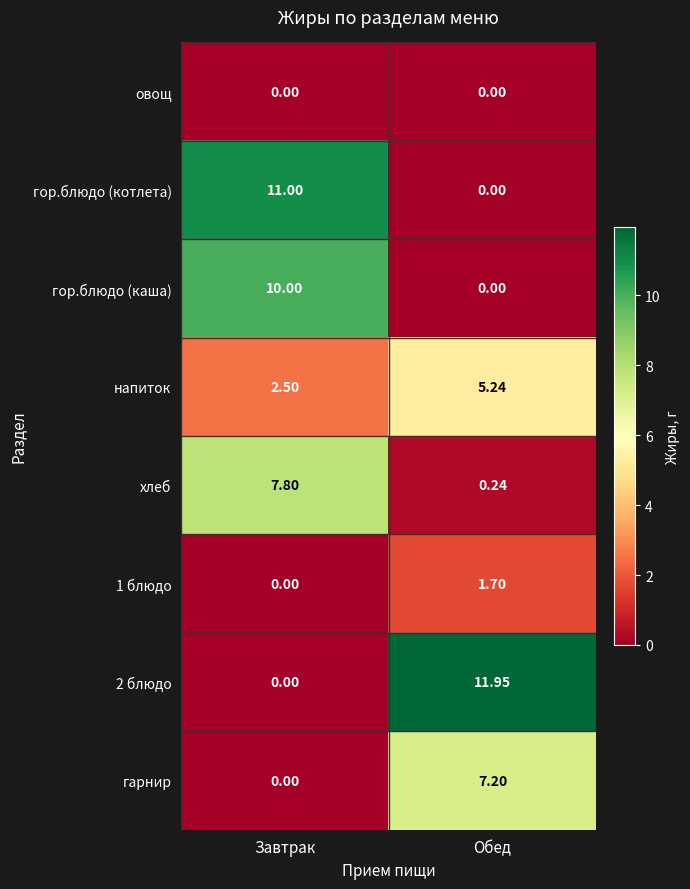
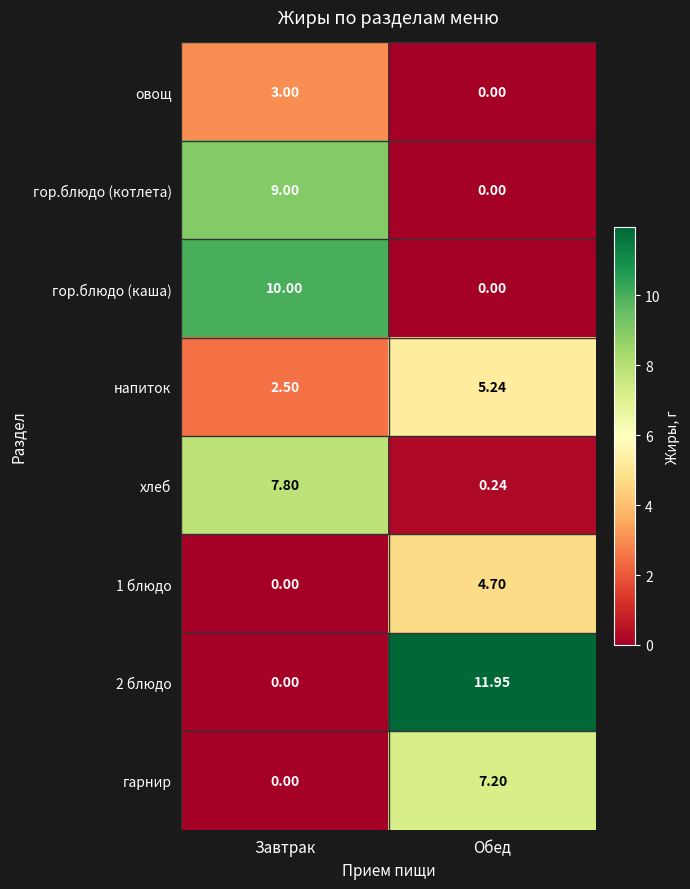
  {
    "овощ": {
-     "Завтрак": 0.00,
+     "Завтрак": 3.00,
      "Обед": 0.00
    },
    "гор.блюдо (котлета)": {
-     "Завтрак": 11.00,
+     "Завтрак": 9.00,
      "Обед": 0.00
    },
    "гор.блюдо (каша)": {
      "Завтрак": 10.00,
      "Обед": 0.00
    },
    "напиток": {
      "Завтрак": 2.50,
      "Обед": 5.24
    },
    "хлеб": {
      "Завтрак": 7.80,
      "Обед": 0.24
    },
    "1 блюдо": {
      "Завтрак": 0.00,
-     "Обед": 1.70
+     "Обед": 4.70
    },
    "2 блюдо": {
      "Завтрак": 0.00,
      "Обед": 11.95
    },
    "гарнир": {
      "Завтрак": 0.00,
      "Обед": 7.20
    }
  }
